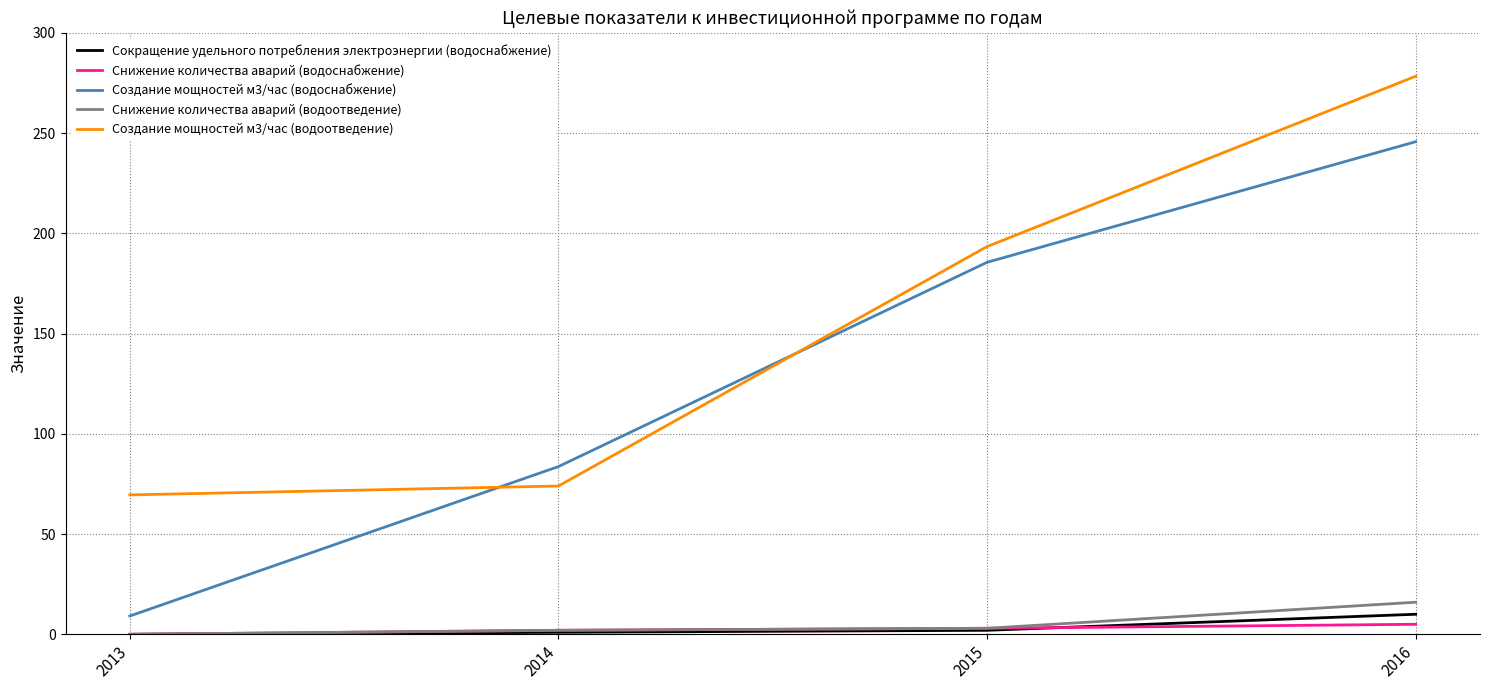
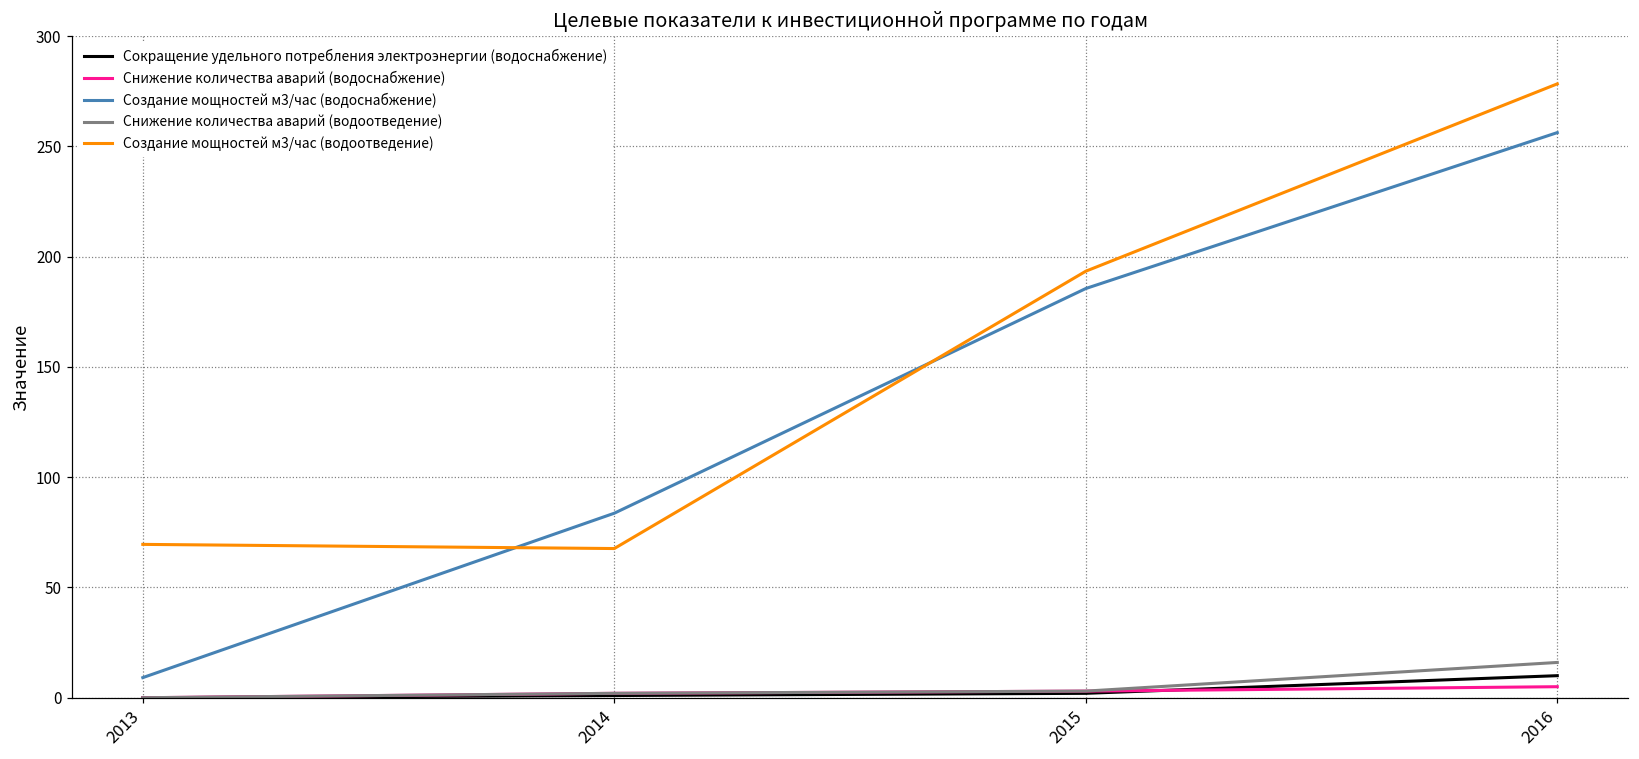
  {
    "Сокращение удельного потребления электроэнергии (водоснабжение)": {
      "2016": 10
    },
    "Снижение количества аварий (водоснабжение)": {
      "2016": 5
    },
    "Создание мощностей м3/час (водоснабжение)": {
      "2013": 9,
      "2014": 84,
      "2015": 186,
-     "2016": 246
+     "2016": 256
    },
    "Снижение количества аварий (водоотведение)": {
      "2016": 16
    },
    "Создание мощностей м3/час (водоотведение)": {
      "2013": 70,
-     "2014": 74,
+     "2014": 68,
      "2015": 193,
      "2016": 278
    }
  }
